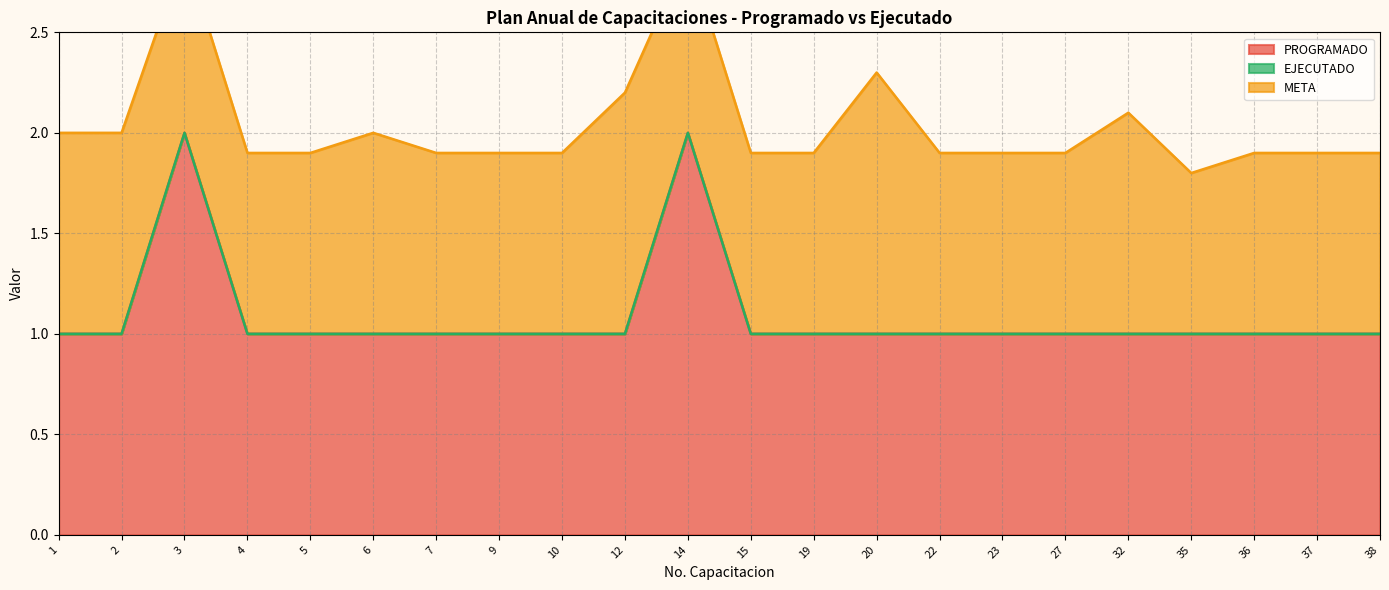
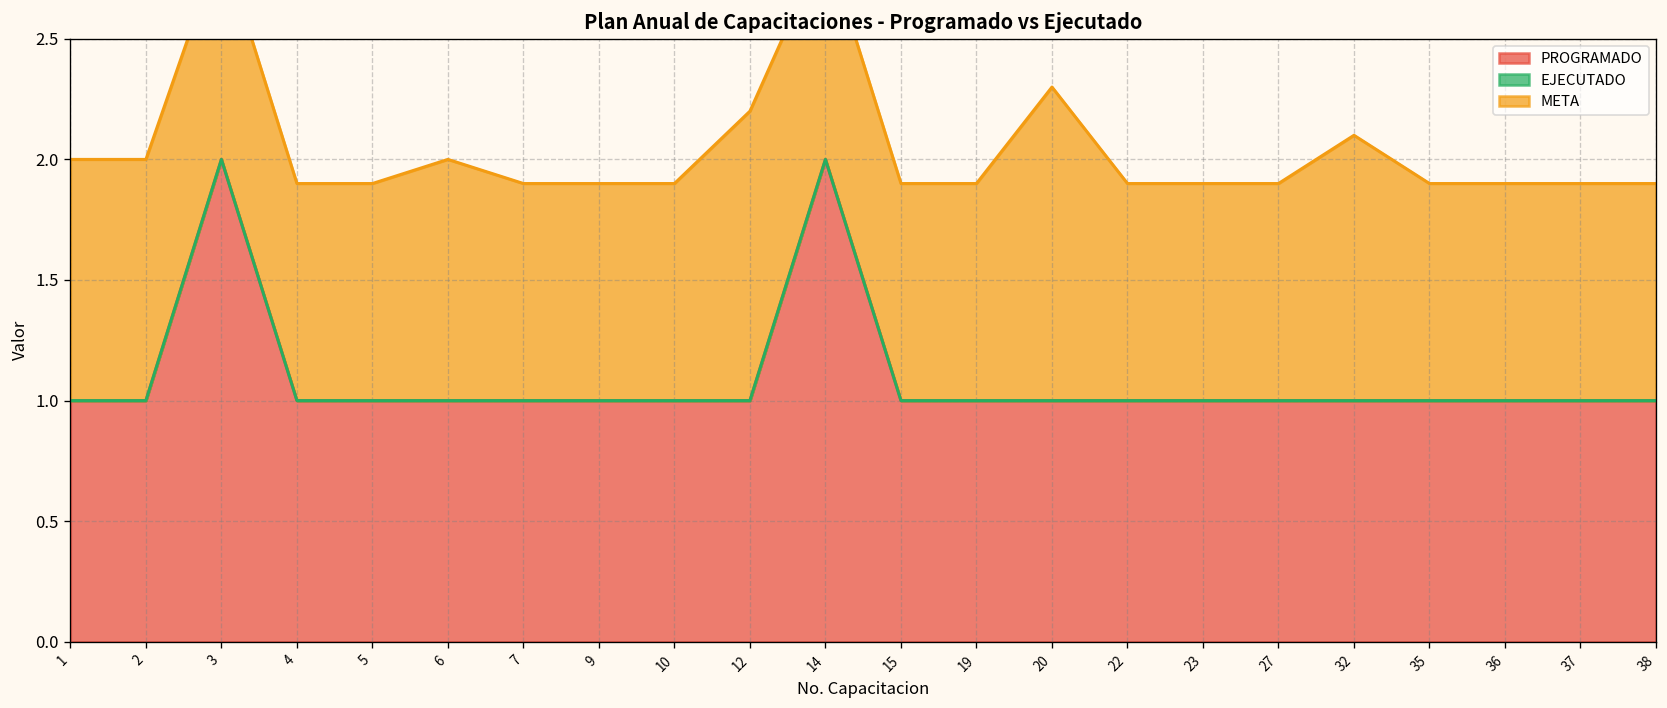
  {
    "EJECUTADO": {
      "1": 1.0,
      "2": 1.0,
      "3": 2.0,
      "4": 1.0,
      "5": 1.0,
      "6": 1.0,
      "7": 1.0,
      "9": 1.0,
      "10": 1.0,
      "12": 1.0,
      "14": 2.0,
      "15": 1.0,
      "19": 1.0,
      "20": 1.0,
      "22": 1.0,
      "23": 1.0,
      "27": 1.0,
      "32": 1.0,
      "35": 1.0,
      "36": 1.0,
      "37": 1.0,
      "38": 1.0
    },
    "META": {
      "1": 1.0,
      "2": 1.0,
      "4": 0.9,
      "5": 0.9,
      "6": 1.0,
      "7": 0.9,
      "9": 0.9,
      "10": 0.9,
      "12": 1.2,
      "15": 0.9,
      "19": 0.9,
      "20": 1.3,
      "22": 0.9,
      "23": 0.9,
      "27": 0.9,
      "32": 1.1,
-     "35": 0.8,
+     "35": 0.9,
      "36": 0.9,
      "37": 0.9,
      "38": 0.9
    }
  }
